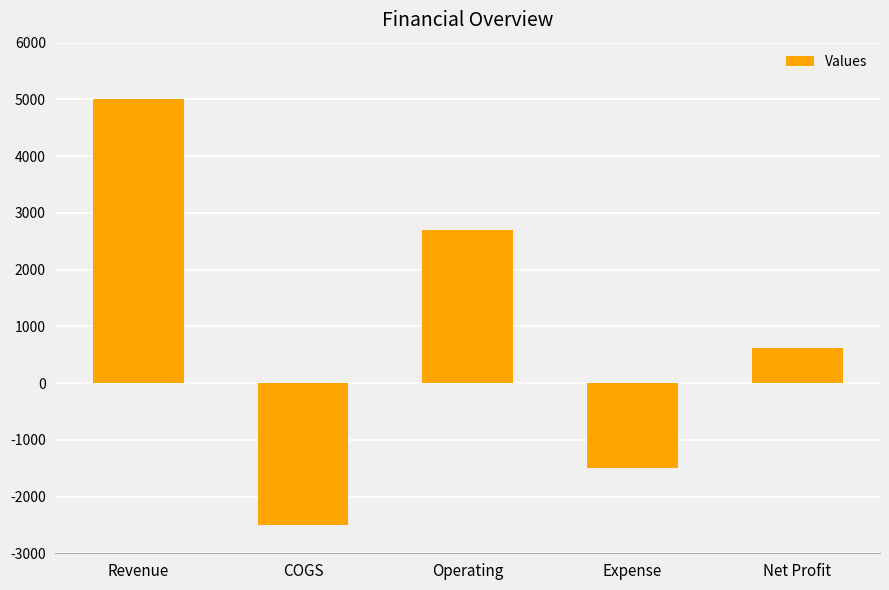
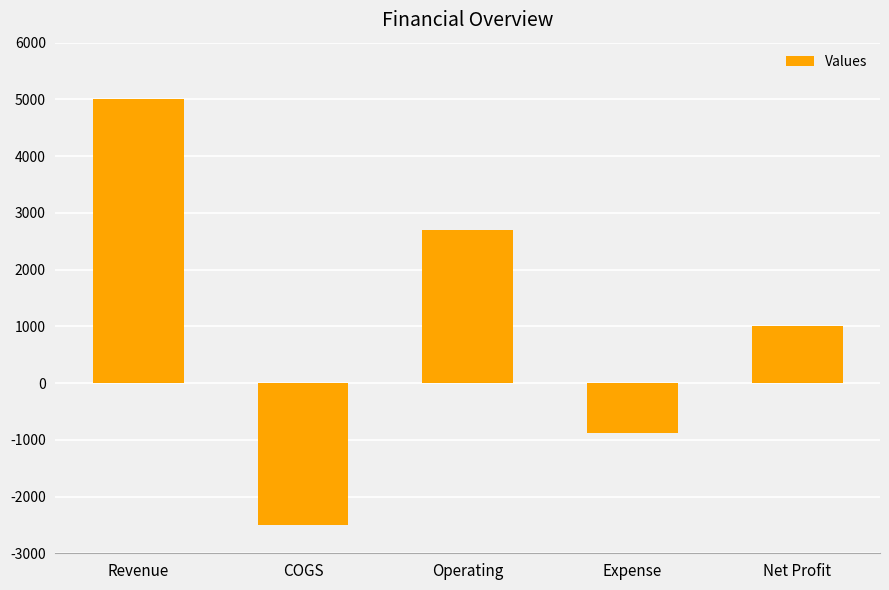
  {
    "Revenue": 5000,
    "COGS": -2500,
    "Operating": 2700,
-   "Expense": -1500,
-   "Net Profit": 600
+   "Expense": -900,
+   "Net Profit": 1000
  }
